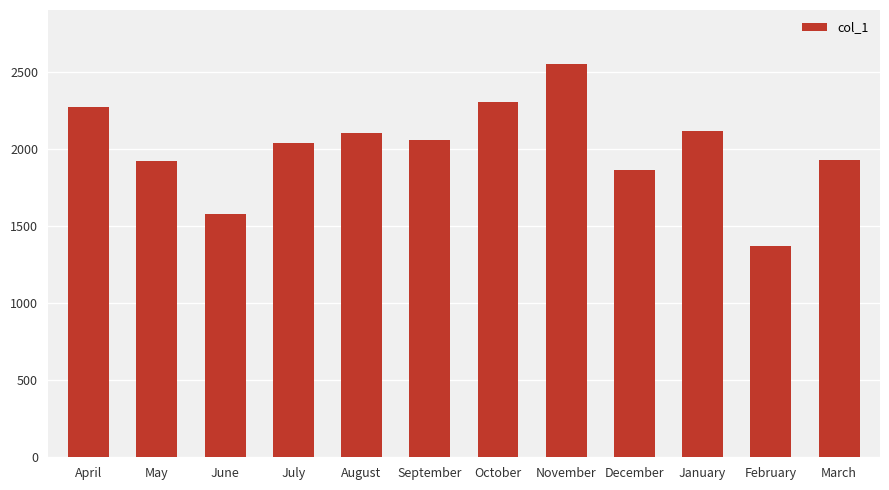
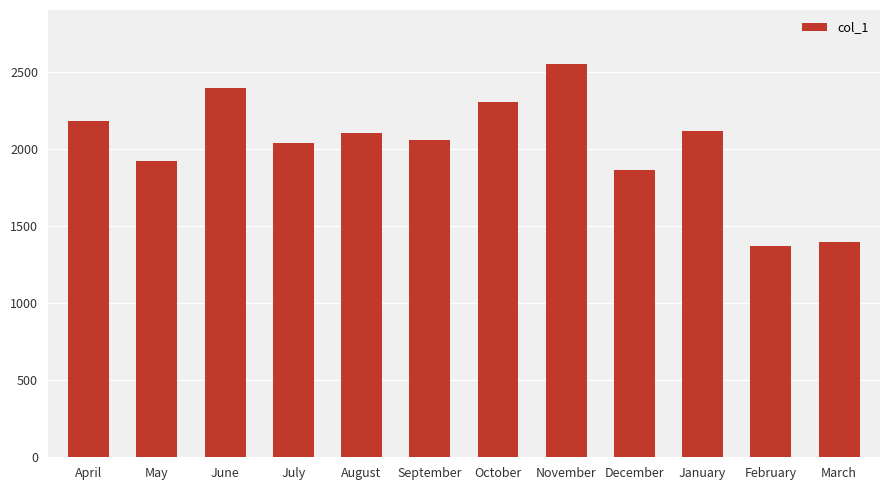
  {
-   "April": 2270,
+   "April": 2180,
    "May": 1920,
-   "June": 1580,
+   "June": 2400,
    "July": 2040,
    "August": 2100,
    "September": 2060,
    "October": 2310,
    "November": 2550,
    "December": 1860,
    "January": 2120,
    "February": 1370,
-   "March": 1930
+   "March": 1400
  }
